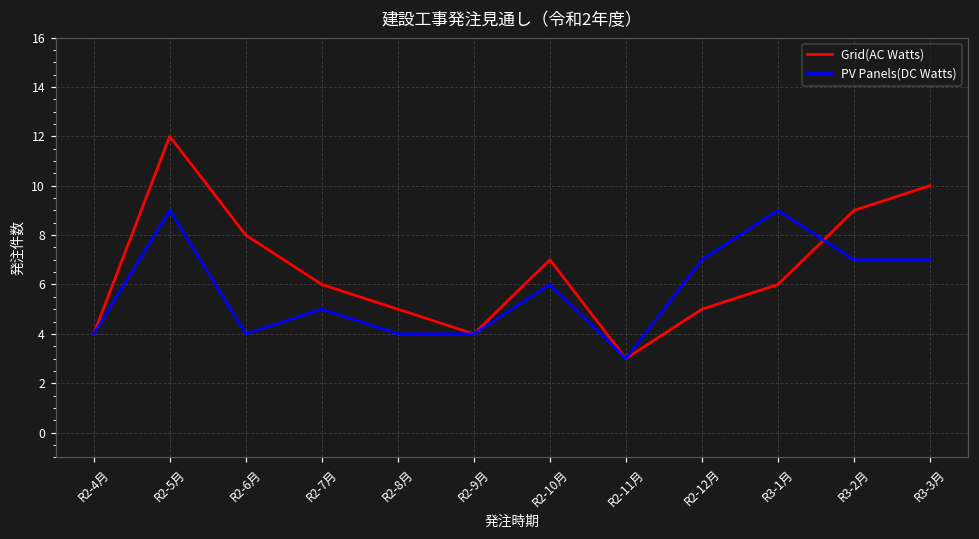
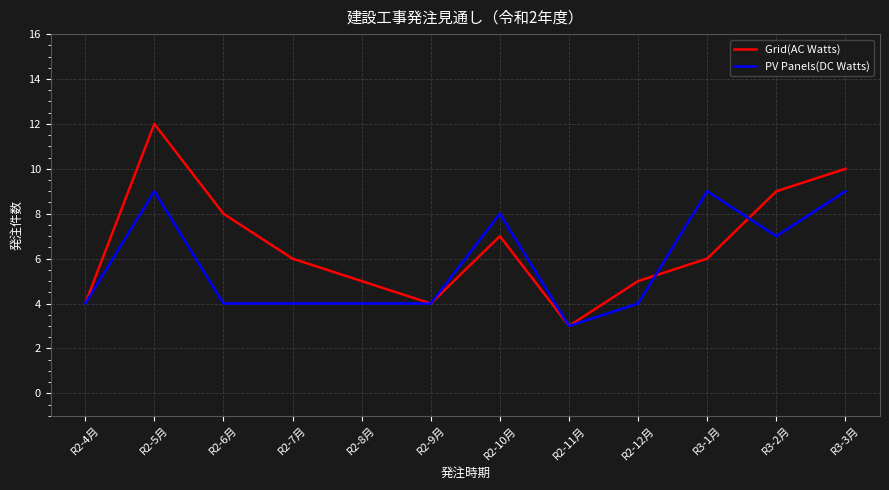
  {
    "Grid(AC Watts)": {
      "R2-5月": 12,
      "R2-6月": 8,
      "R2-7月": 6,
      "R2-8月": 5,
      "R2-10月": 7,
      "R2-12月": 5,
      "R3-1月": 6,
      "R3-2月": 9,
      "R3-3月": 10
    },
    "PV Panels(DC Watts)": {
      "R2-5月": 9,
      "R2-6月": 4,
-     "R2-7月": 5,
+     "R2-7月": 4,
      "R2-8月": 4,
-     "R2-10月": 6,
-     "R2-12月": 7,
+     "R2-10月": 8,
+     "R2-12月": 4,
      "R3-1月": 9,
      "R3-2月": 7,
-     "R3-3月": 7
+     "R3-3月": 9
    }
  }
